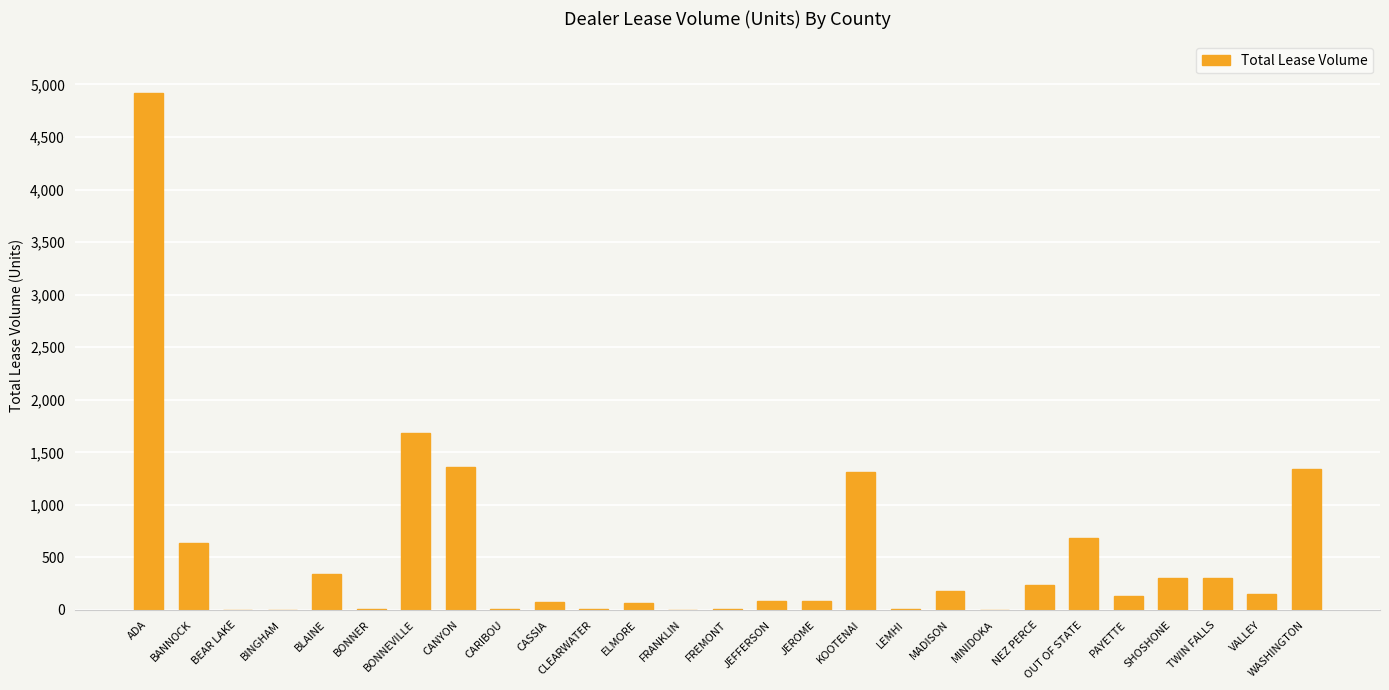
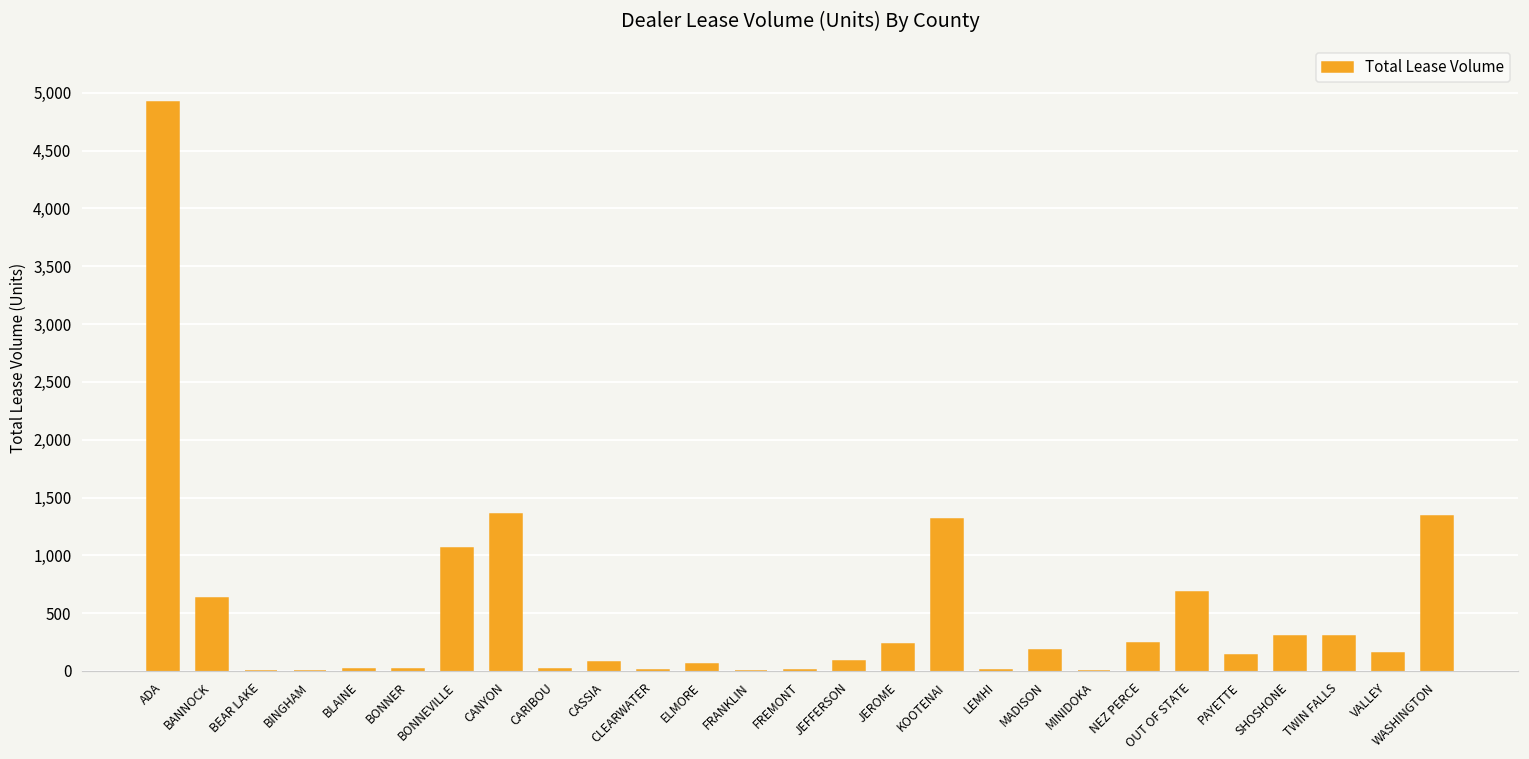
  {
    "ADA": "4,920",
    "BANNOCK": "630",
-   "BLAINE": "340",
-   "BONNEVILLE": "1,680",
+   "BLAINE": "10",
+   "BONNEVILLE": "1,060",
    "CANYON": "1,360",
    "CASSIA": "80",
    "ELMORE": "60",
    "JEFFERSON": "80",
-   "JEROME": "90",
+   "JEROME": "240",
    "KOOTENAI": "1,320",
    "MADISON": "180",
    "NEZ PERCE": "240",
    "OUT OF STATE": "690",
    "PAYETTE": "140",
    "SHOSHONE": "300",
    "TWIN FALLS": "300",
    "VALLEY": "150",
    "WASHINGTON": "1,340"
  }
